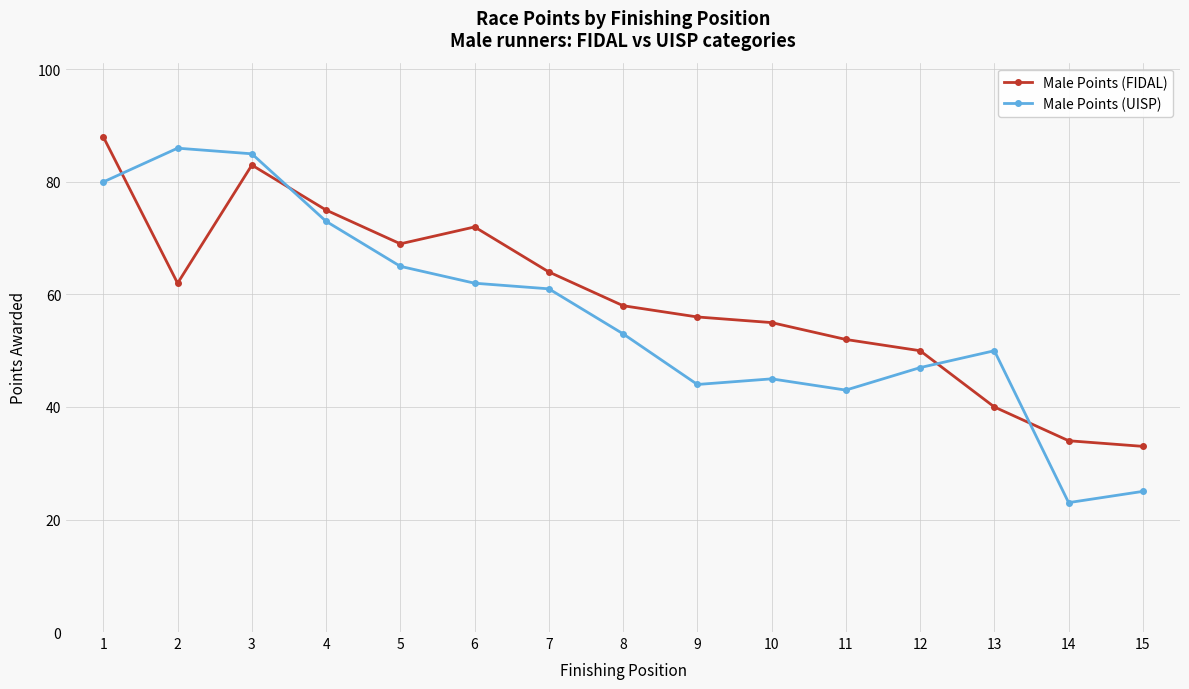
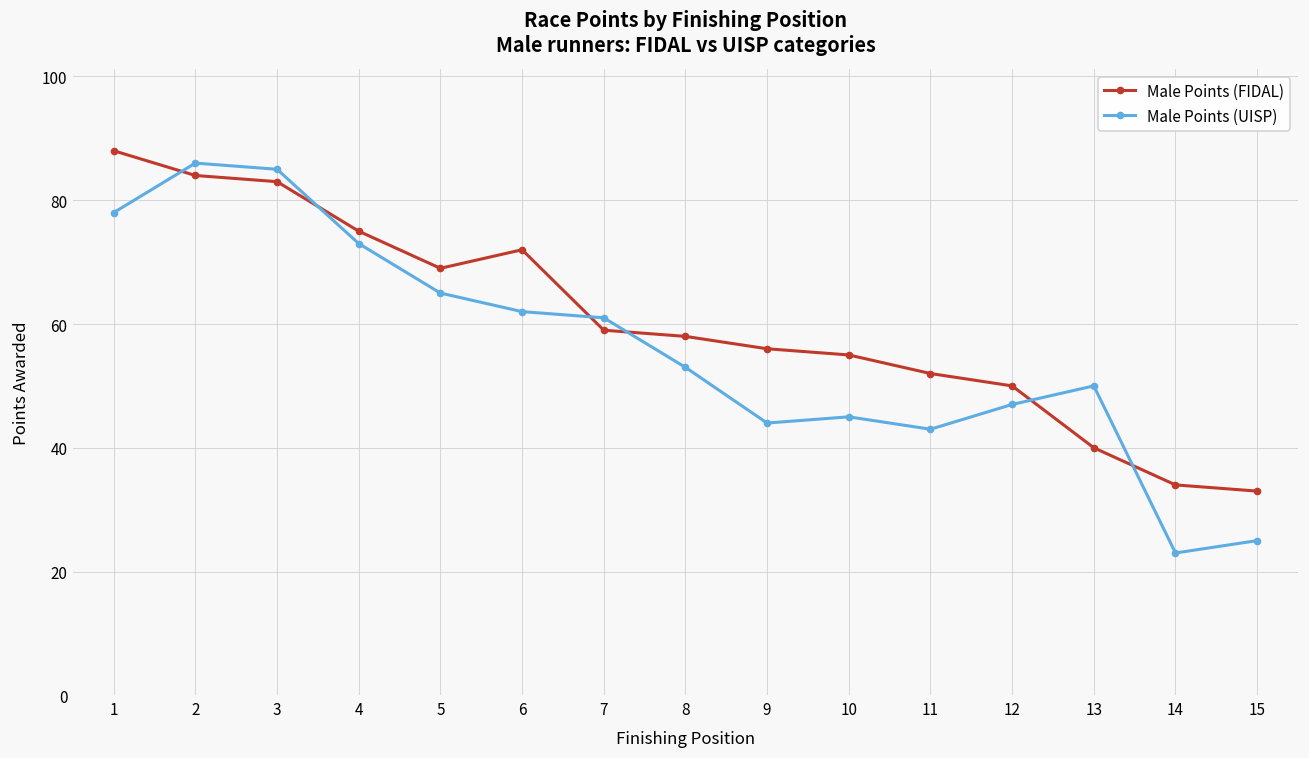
  {
    "Male Points (FIDAL)": {
      "1": 88,
-     "2": 62,
+     "2": 84,
      "3": 83,
      "4": 75,
      "5": 69,
      "6": 72,
-     "7": 64,
+     "7": 59,
      "8": 58,
      "9": 56,
      "10": 55,
      "11": 52,
      "12": 50,
      "13": 40,
      "14": 34,
      "15": 33
    },
    "Male Points (UISP)": {
-     "1": 80,
+     "1": 78,
      "2": 86,
      "3": 85,
      "4": 73,
      "5": 65,
      "6": 62,
      "7": 61,
      "8": 53,
      "9": 44,
      "10": 45,
      "11": 43,
      "12": 47,
      "13": 50,
      "14": 23,
      "15": 25
    }
  }
